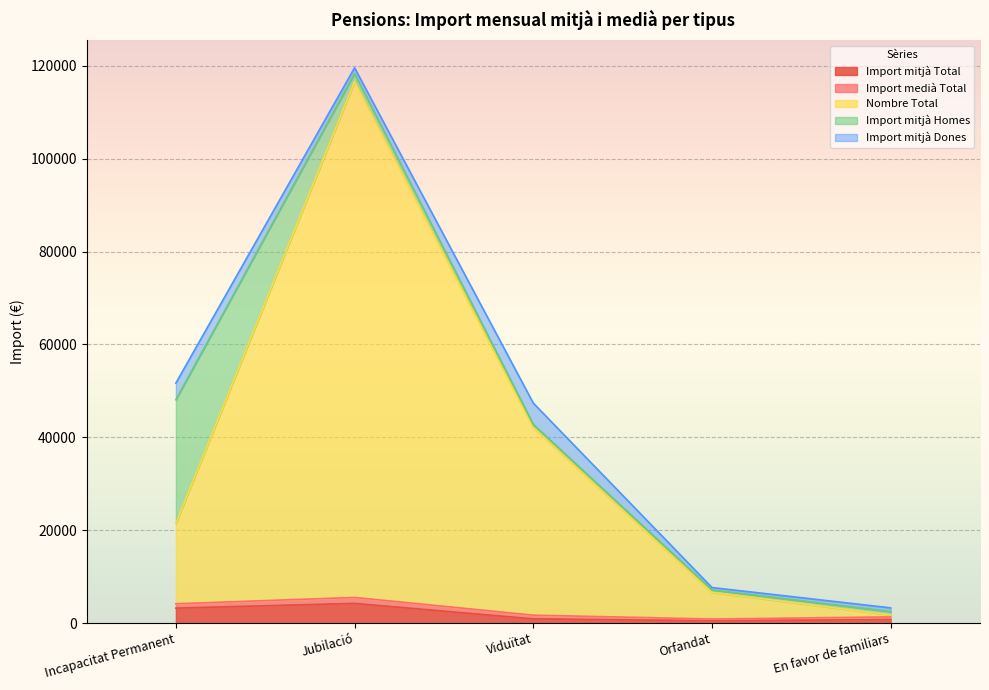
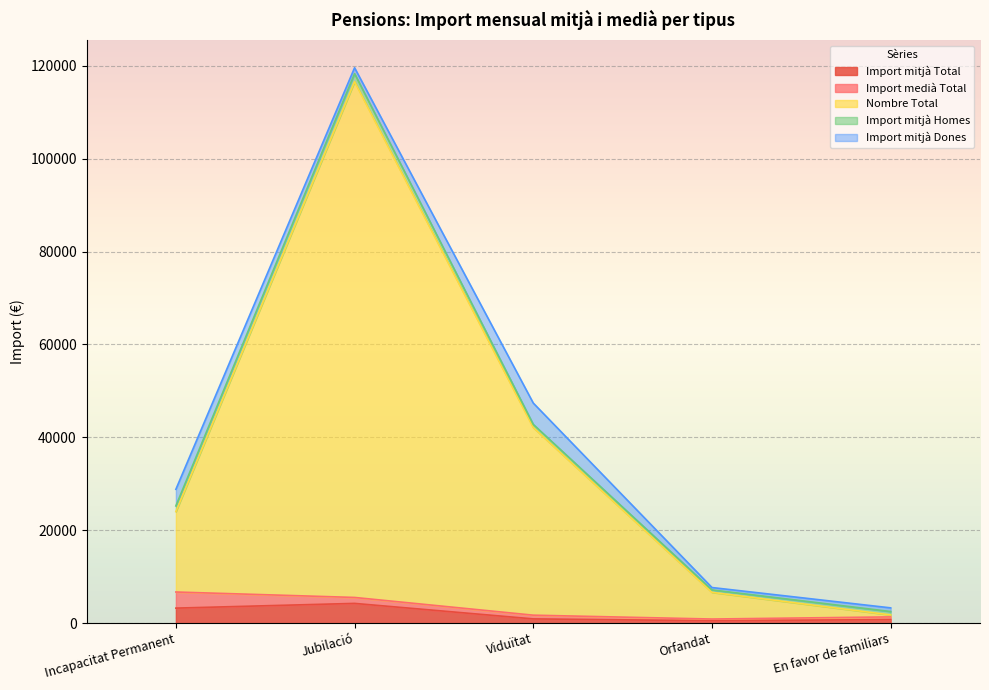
  {
    "Import mitjà Total": {
      "Incapacitat Permanent": 3000,
      "Jubilació": 4000,
      "Viduïtat": 1000,
      "En favor de familiars": 1000
    },
    "Import medià Total": {
-     "Incapacitat Permanent": 1000,
+     "Incapacitat Permanent": 3000,
      "Jubilació": 1000,
      "Viduïtat": 1000
    },
    "Nombre Total": {
      "Incapacitat Permanent": 17000,
      "Jubilació": 111000,
      "Viduïtat": 40000
    },
    "Import mitjà Homes": {
-     "Incapacitat Permanent": 27000,
+     "Incapacitat Permanent": 1000,
      "Jubilació": 2000,
      "Viduïtat": 1000,
      "En favor de familiars": 1000
    },
    "Import mitjà Dones": {
      "Incapacitat Permanent": 4000,
      "Jubilació": 1000,
      "Viduïtat": 5000,
      "En favor de familiars": 1000
    }
  }
